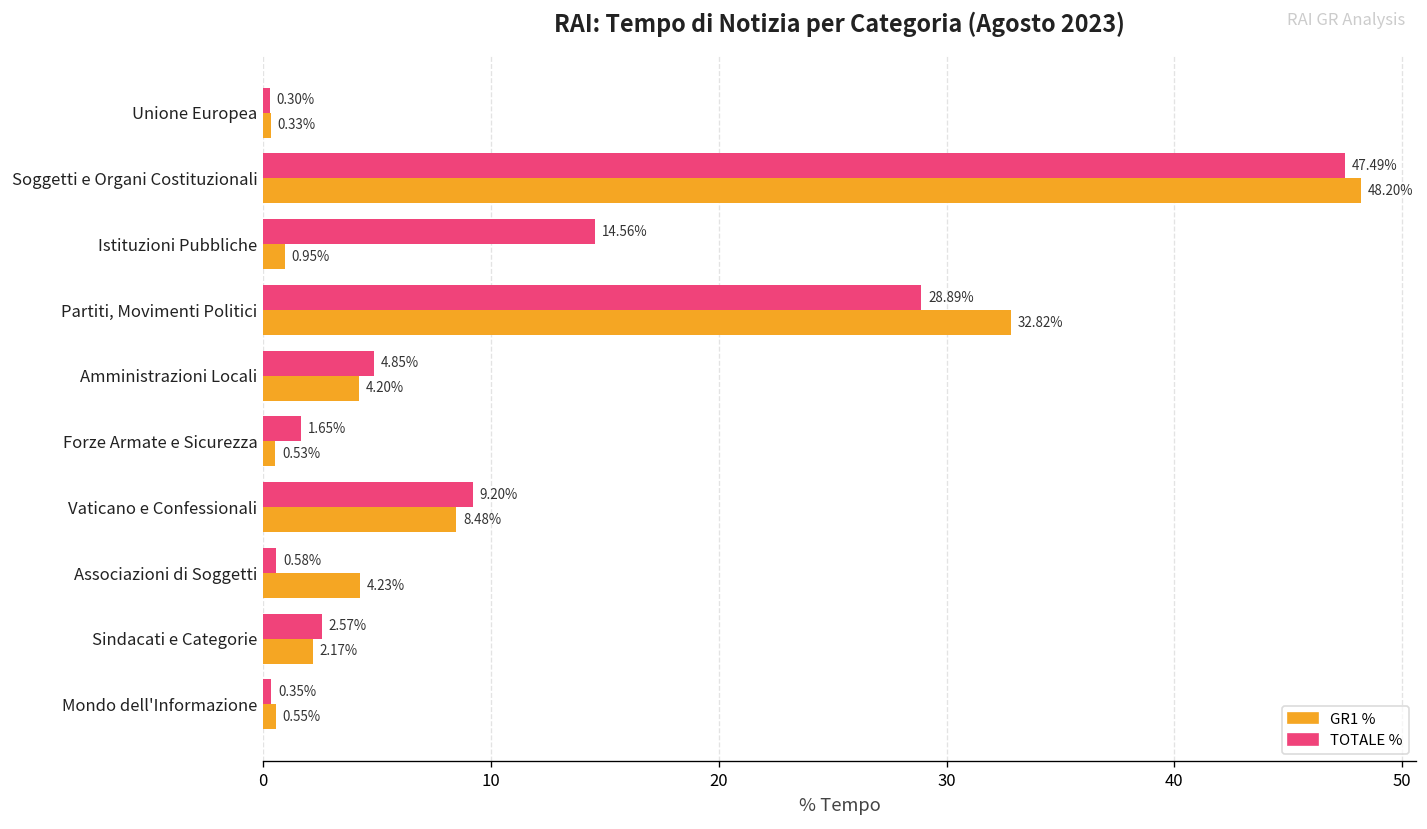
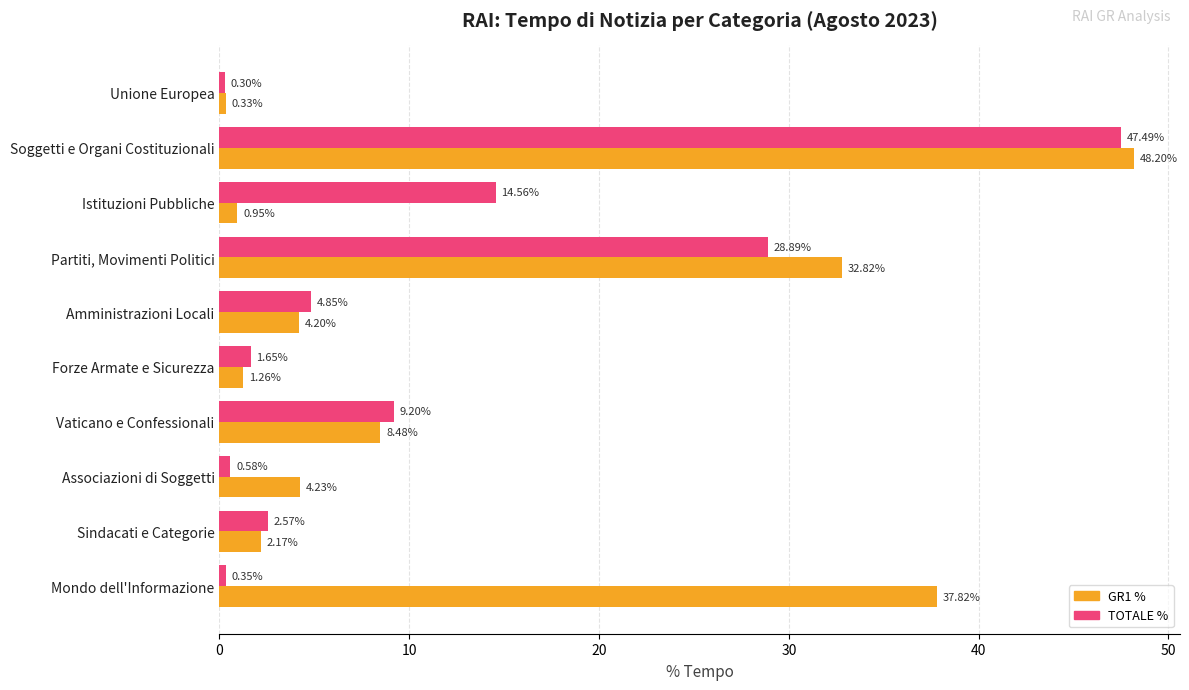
  {
    "GR1 %": {
      "Unione Europea": "0.33%",
      "Soggetti e Organi Costituzionali": "48.20%",
      "Istituzioni Pubbliche": "0.95%",
      "Partiti, Movimenti Politici": "32.82%",
      "Amministrazioni Locali": "4.20%",
-     "Forze Armate e Sicurezza": "0.53%",
+     "Forze Armate e Sicurezza": "1.26%",
      "Vaticano e Confessionali": "8.48%",
      "Associazioni di Soggetti": "4.23%",
      "Sindacati e Categorie": "2.17%",
-     "Mondo dell'Informazione": "0.55%"
+     "Mondo dell'Informazione": "37.82%"
    },
    "TOTALE %": {
      "Unione Europea": "0.30%",
      "Soggetti e Organi Costituzionali": "47.49%",
      "Istituzioni Pubbliche": "14.56%",
      "Partiti, Movimenti Politici": "28.89%",
      "Amministrazioni Locali": "4.85%",
      "Forze Armate e Sicurezza": "1.65%",
      "Vaticano e Confessionali": "9.20%",
      "Associazioni di Soggetti": "0.58%",
      "Sindacati e Categorie": "2.57%",
      "Mondo dell'Informazione": "0.35%"
    }
  }
